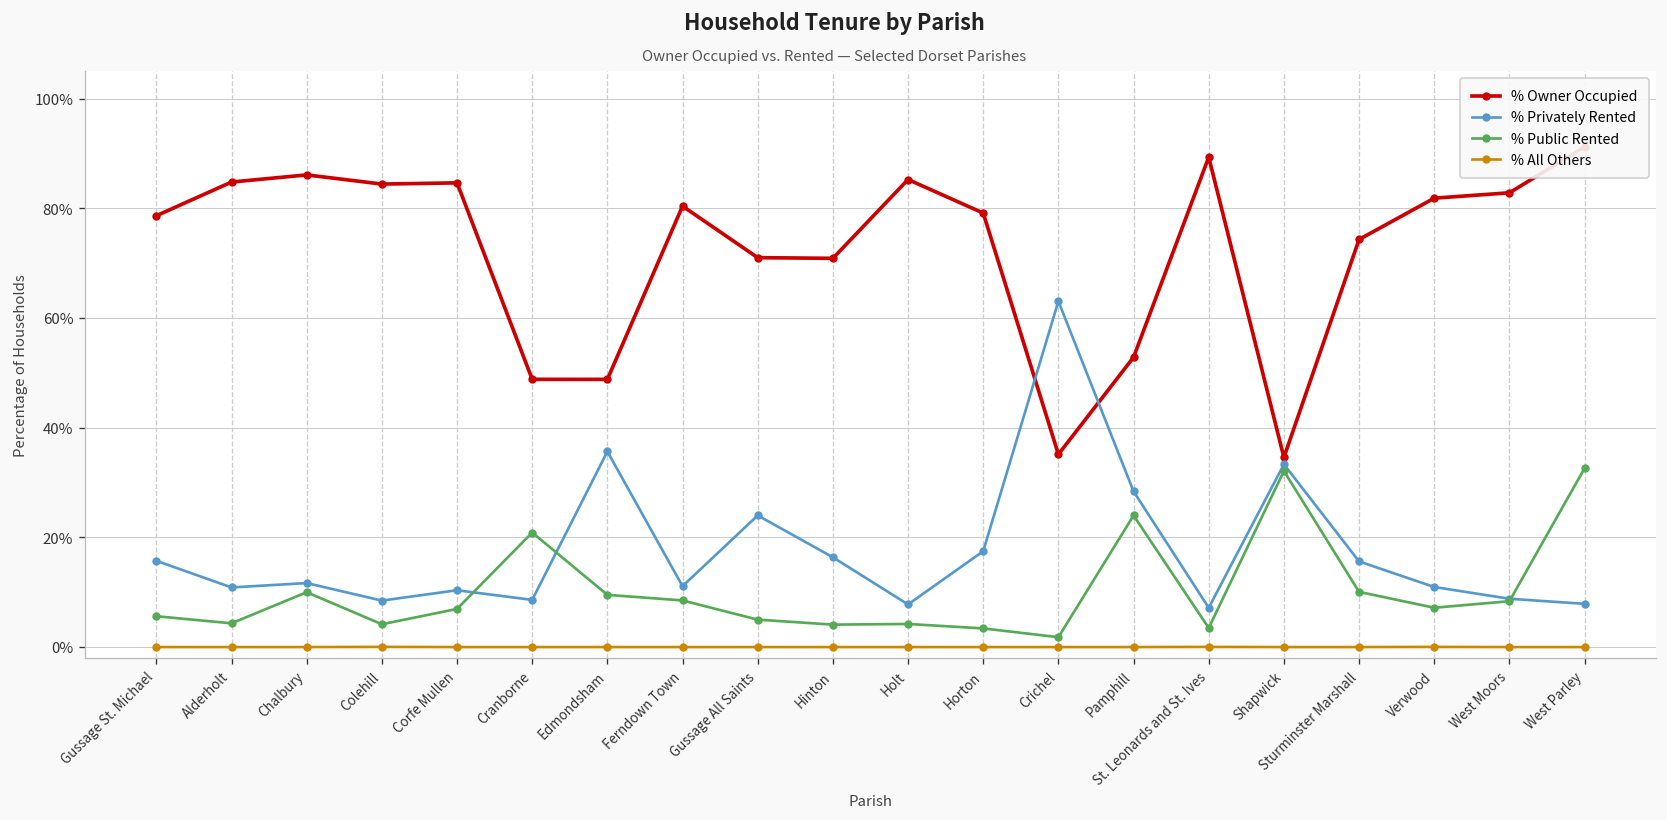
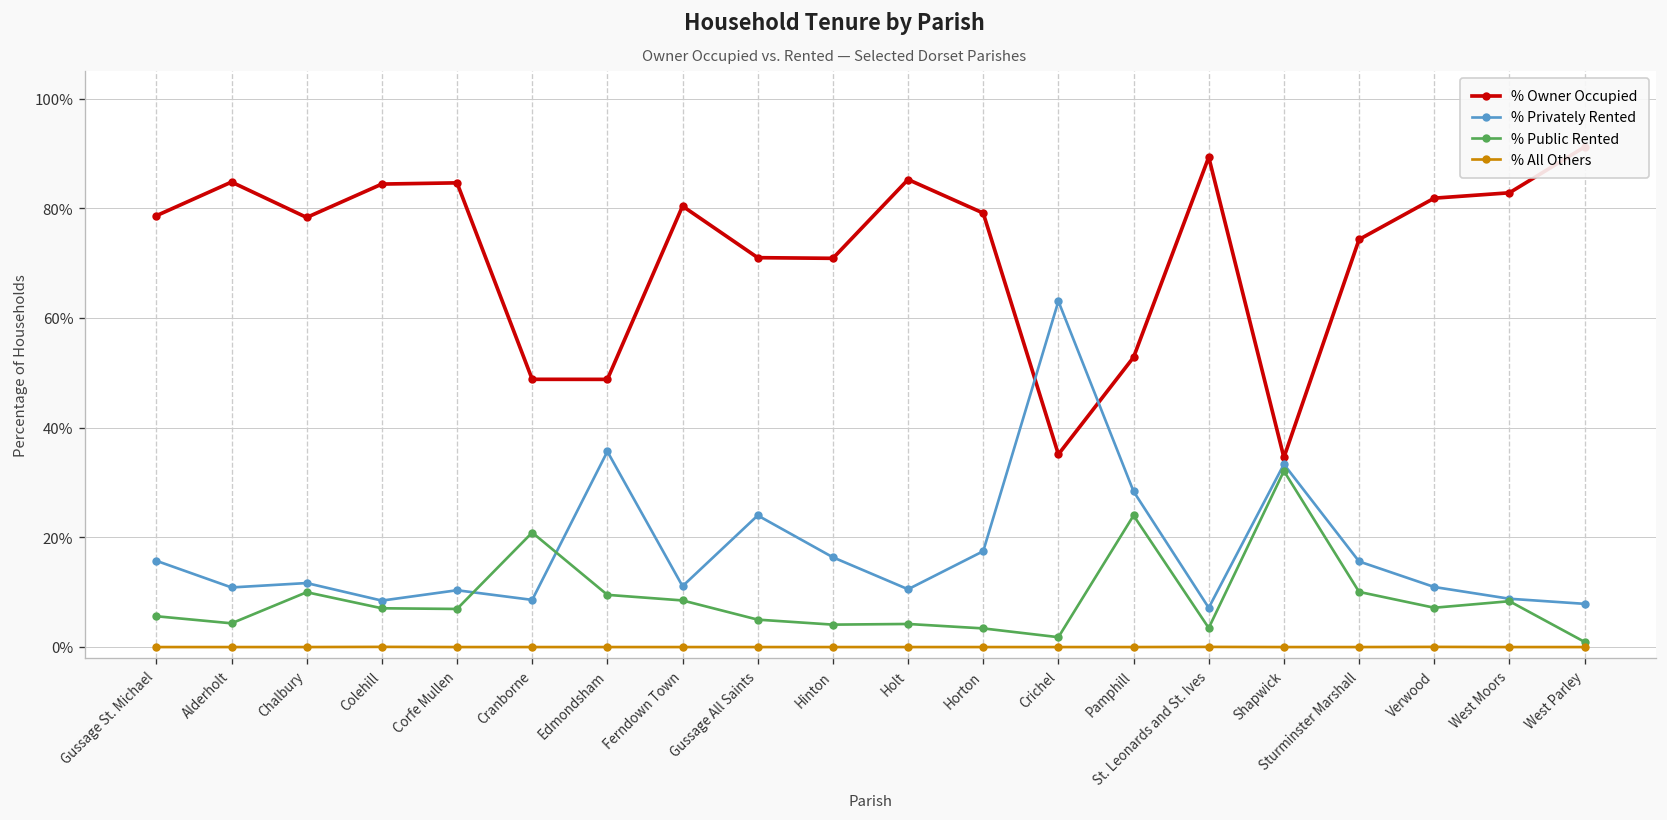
  {
    "% Owner Occupied": {
      "Gussage St. Michael": "79%",
      "Alderholt": "85%",
-     "Chalbury": "86%",
+     "Chalbury": "78%",
      "Colehill": "84%",
      "Corfe Mullen": "85%",
      "Cranborne": "49%",
      "Edmondsham": "49%",
      "Ferndown Town": "80%",
      "Gussage All Saints": "71%",
      "Hinton": "71%",
      "Holt": "85%",
      "Horton": "79%",
      "Crichel": "35%",
      "Pamphill": "53%",
      "St. Leonards and St. Ives": "89%",
      "Shapwick": "35%",
      "Sturminster Marshall": "74%",
      "Verwood": "82%",
      "West Moors": "83%"
    },
    "% Privately Rented": {
      "Gussage St. Michael": "16%",
      "Alderholt": "11%",
      "Chalbury": "12%",
      "Colehill": "8%",
      "Corfe Mullen": "10%",
      "Cranborne": "9%",
      "Edmondsham": "36%",
      "Ferndown Town": "11%",
      "Gussage All Saints": "24%",
      "Hinton": "16%",
-     "Holt": "8%",
+     "Holt": "11%",
      "Horton": "17%",
      "Crichel": "63%",
      "Pamphill": "28%",
      "St. Leonards and St. Ives": "7%",
      "Shapwick": "33%",
      "Sturminster Marshall": "16%",
      "Verwood": "11%",
      "West Parley": "8%"
    },
    "% Public Rented": {
      "Gussage St. Michael": "6%",
      "Alderholt": "4%",
      "Chalbury": "10%",
-     "Colehill": "4%",
+     "Colehill": "7%",
      "Corfe Mullen": "7%",
      "Cranborne": "21%",
      "Edmondsham": "10%",
      "Ferndown Town": "9%",
      "Gussage All Saints": "5%",
      "Hinton": "4%",
      "Holt": "4%",
      "Horton": "3%",
      "Crichel": "2%",
      "Pamphill": "24%",
      "St. Leonards and St. Ives": "3%",
      "Shapwick": "32%",
      "Sturminster Marshall": "10%",
      "Verwood": "7%",
-     "West Parley": "33%"
+     "West Parley": "1%"
    },
    "% All Others": {
      "Gussage St. Michael": "0%",
      "Alderholt": "0%",
      "Chalbury": "0%",
      "Colehill": "0%",
      "Corfe Mullen": "0%",
      "Cranborne": "0%",
      "Edmondsham": "0%",
      "Ferndown Town": "0%",
      "Gussage All Saints": "0%",
      "Hinton": "0%",
      "Holt": "0%",
      "Horton": "0%",
      "Crichel": "0%",
      "Pamphill": "0%",
      "St. Leonards and St. Ives": "0%",
      "Shapwick": "0%",
      "Sturminster Marshall": "0%",
      "Verwood": "0%",
      "West Moors": "0%",
      "West Parley": "0%"
    }
  }
